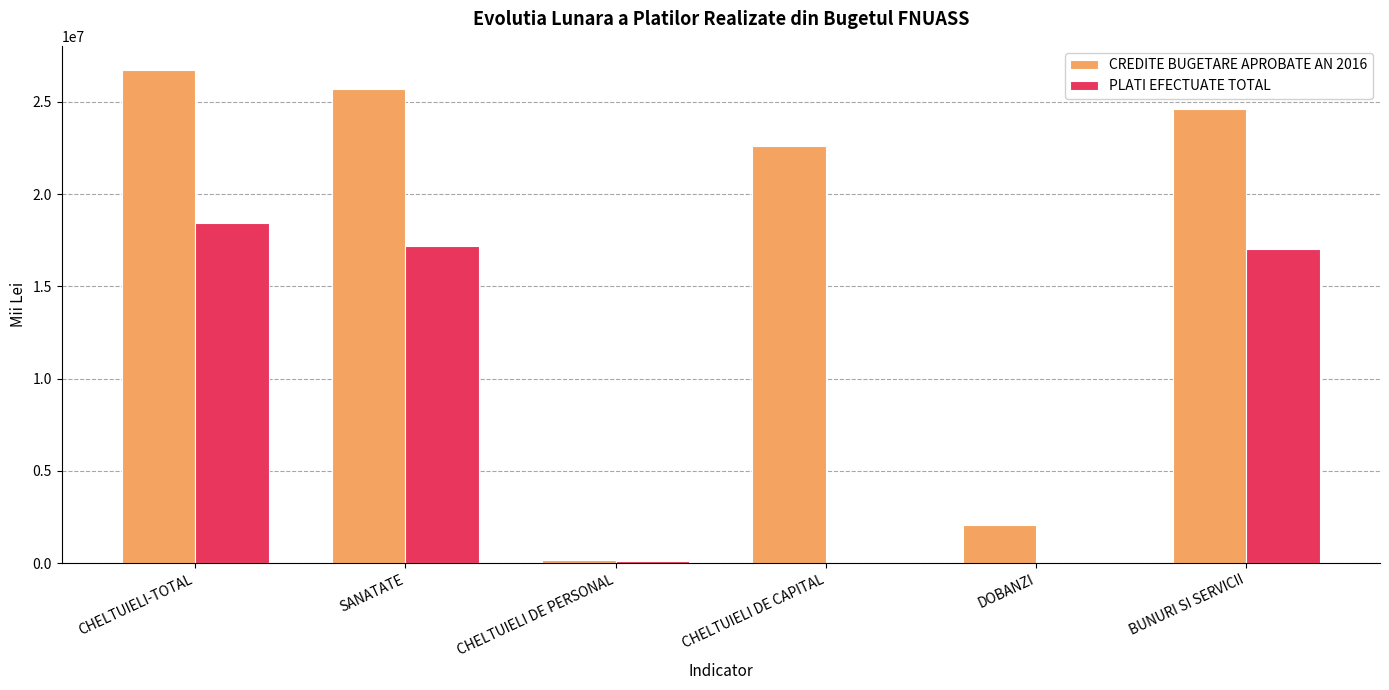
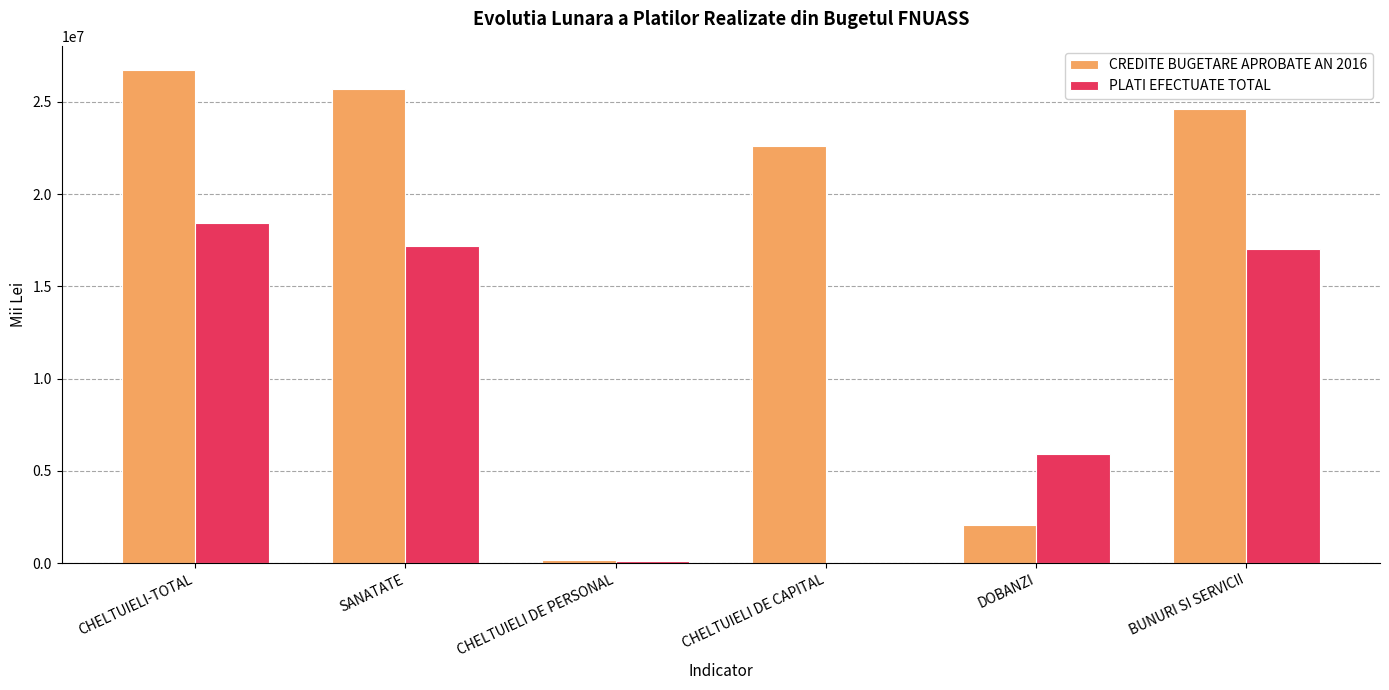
  {
    "CREDITE BUGETARE APROBATE AN 2016": {
      "CHELTUIELI-TOTAL": 26700000,
      "SANATATE": 25700000,
      "CHELTUIELI DE PERSONAL": 200000,
      "CHELTUIELI DE CAPITAL": 22600000,
      "DOBANZI": 2000000,
      "BUNURI SI SERVICII": 24600000
    },
    "PLATI EFECTUATE TOTAL": {
      "CHELTUIELI-TOTAL": 18400000,
      "SANATATE": 17200000,
-     "DOBANZI": 0,
+     "DOBANZI": 5900000,
      "BUNURI SI SERVICII": 17000000
    }
  }
